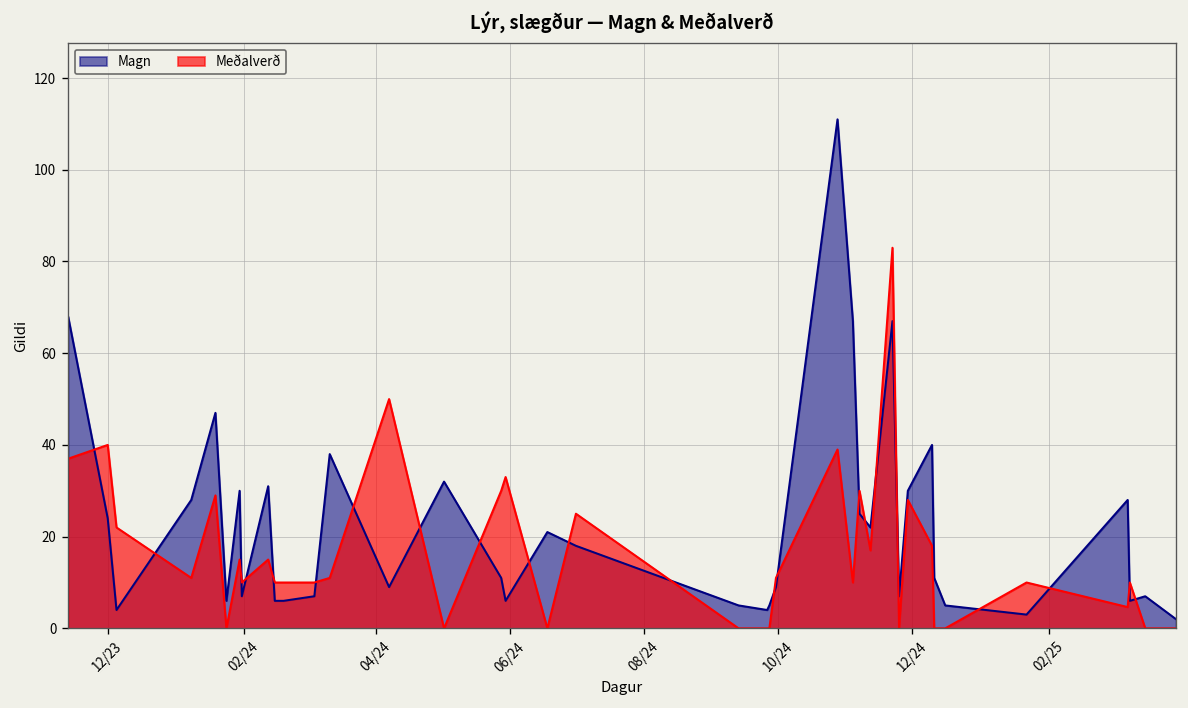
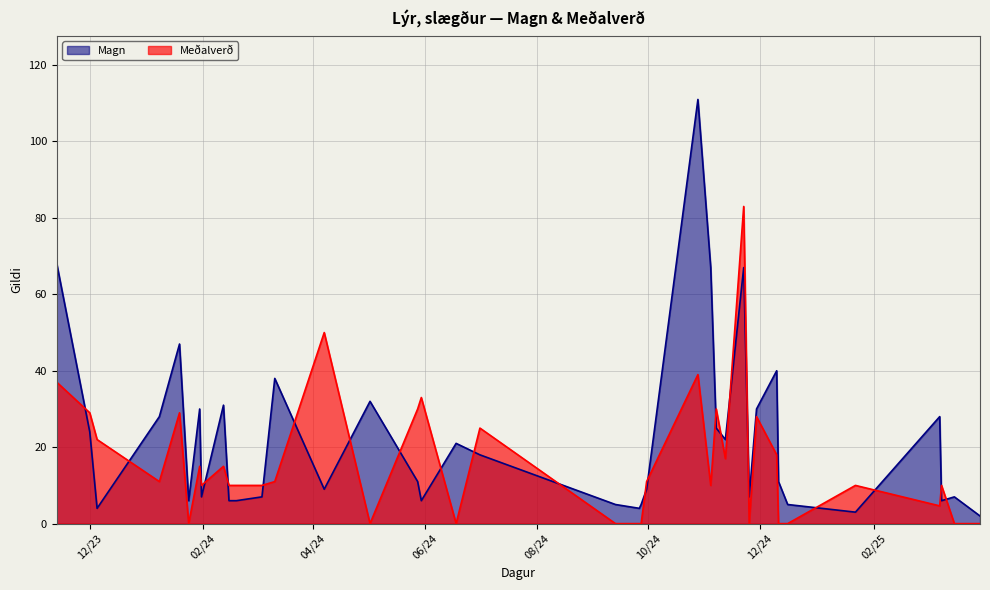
  {
    "Magn": {
      "12/23": 24
    },
    "Meðalverð": {
-     "12/23": 40
+     "12/23": 29
    }
  }
